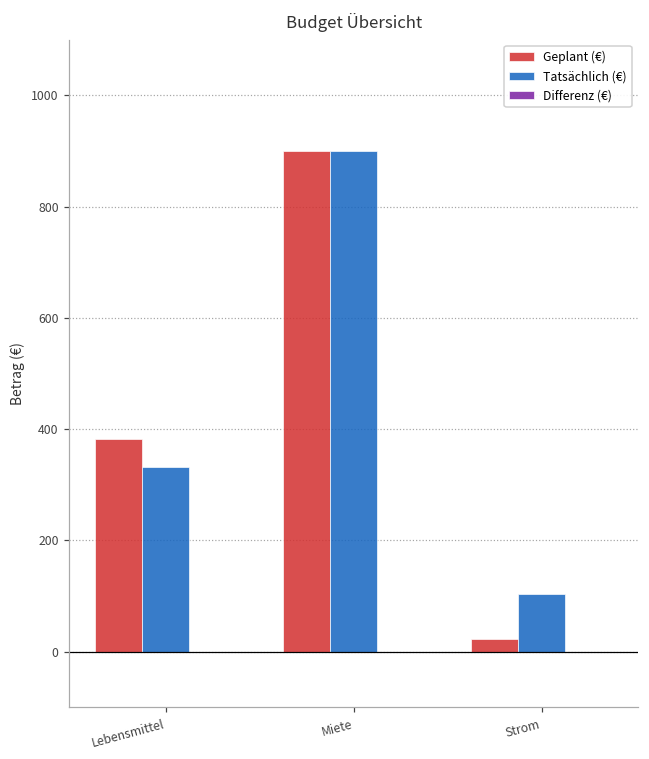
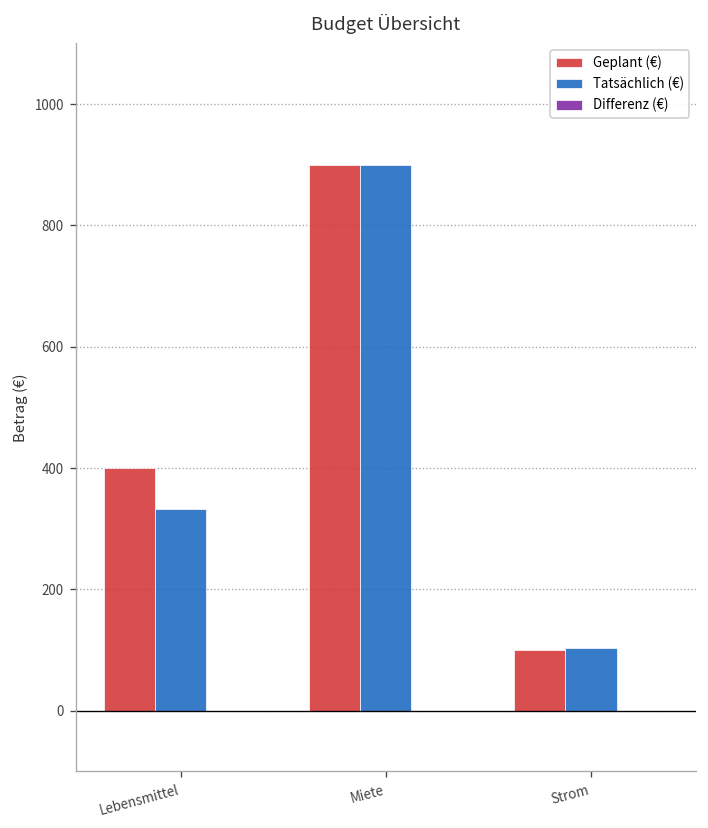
  {
    "Geplant (€)": {
-     "Lebensmittel": 380,
+     "Lebensmittel": 400,
      "Miete": 900,
-     "Strom": 20
+     "Strom": 100
    },
    "Tatsächlich (€)": {
      "Lebensmittel": 330,
      "Miete": 900,
      "Strom": 100
    },
    "Differenz (€)": {
      "Lebensmittel": 0,
      "Miete": 0,
      "Strom": 0
    }
  }
